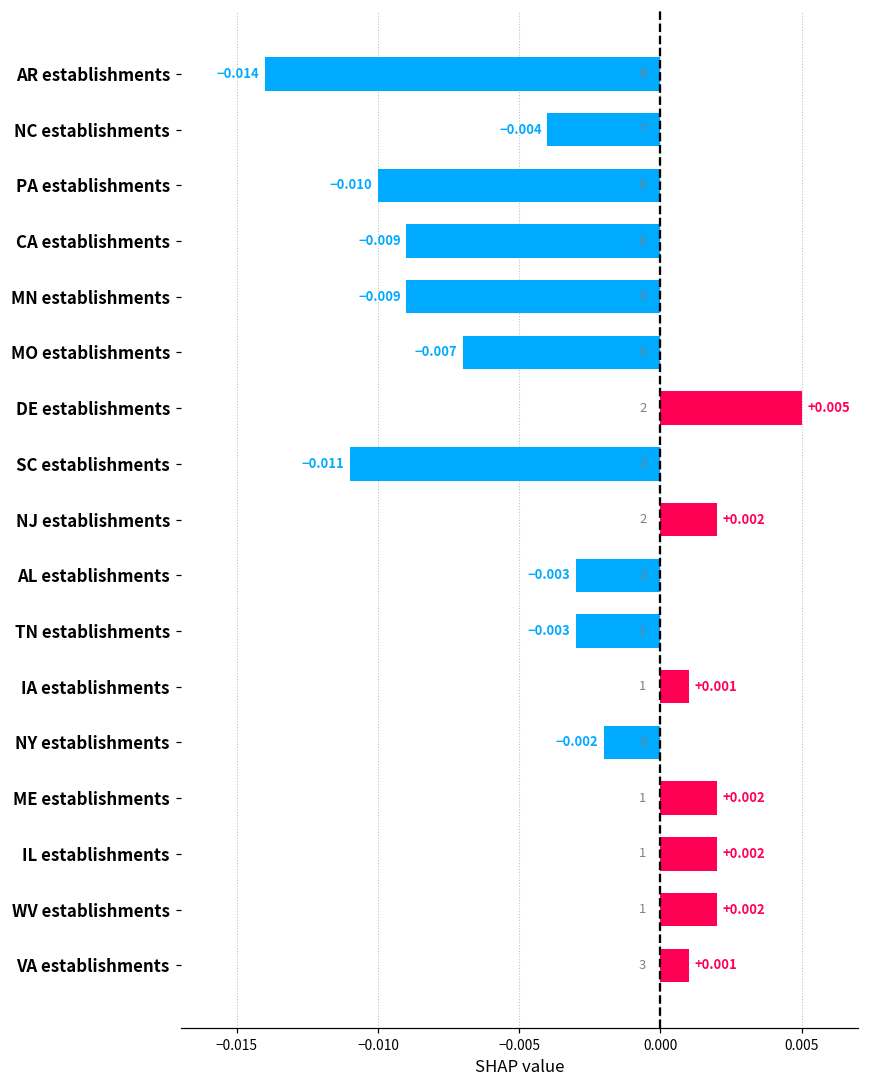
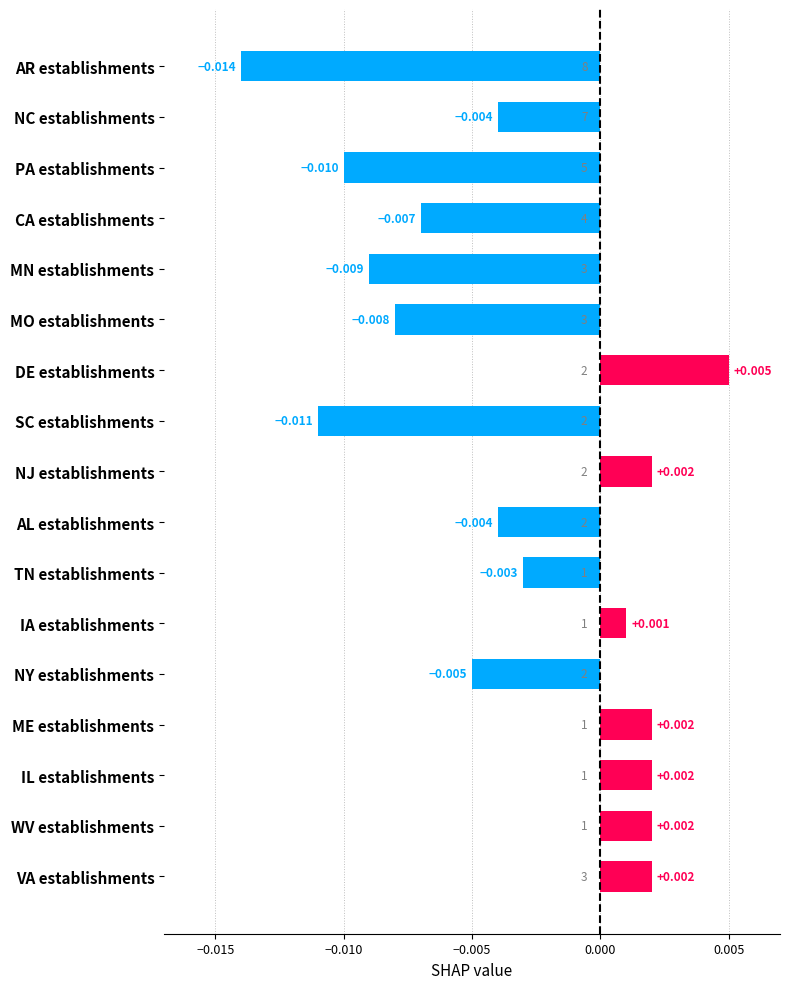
  {
    "AR establishments": "-0.014",
    "NC establishments": "-0.004",
    "PA establishments": "-0.010",
-   "CA establishments": "-0.009",
+   "CA establishments": "-0.007",
    "MN establishments": "-0.009",
-   "MO establishments": "-0.007",
+   "MO establishments": "-0.008",
    "DE establishments": "+0.005",
    "SC establishments": "-0.011",
    "NJ establishments": "+0.002",
-   "AL establishments": "-0.003",
+   "AL establishments": "-0.004",
    "TN establishments": "-0.003",
    "IA establishments": "+0.001",
-   "NY establishments": "-0.002",
+   "NY establishments": "-0.005",
    "ME establishments": "+0.002",
    "IL establishments": "+0.002",
    "WV establishments": "+0.002",
-   "VA establishments": "+0.001"
+   "VA establishments": "+0.002"
  }
